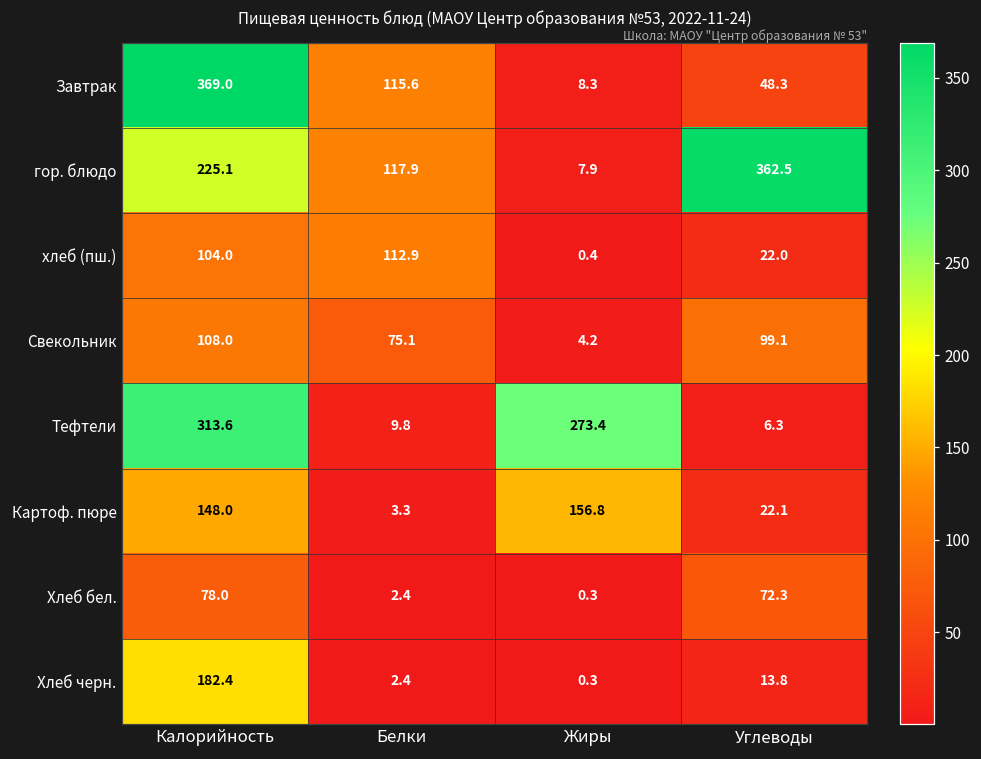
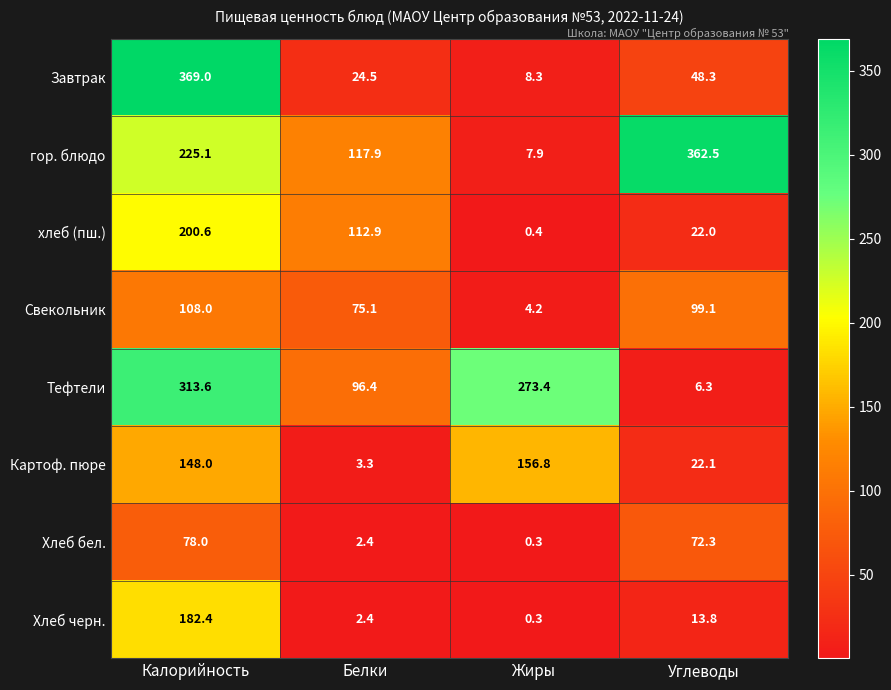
  {
    "Завтрак": {
      "Калорийность": 369.0,
-     "Белки": 115.6,
+     "Белки": 24.5,
      "Жиры": 8.3,
      "Углеводы": 48.3
    },
    "гор. блюдо": {
      "Калорийность": 225.1,
      "Белки": 117.9,
      "Жиры": 7.9,
      "Углеводы": 362.5
    },
    "хлеб (пш.)": {
-     "Калорийность": 104.0,
+     "Калорийность": 200.6,
      "Белки": 112.9,
      "Жиры": 0.4,
      "Углеводы": 22.0
    },
    "Свекольник": {
      "Калорийность": 108.0,
      "Белки": 75.1,
      "Жиры": 4.2,
      "Углеводы": 99.1
    },
    "Тефтели": {
      "Калорийность": 313.6,
-     "Белки": 9.8,
+     "Белки": 96.4,
      "Жиры": 273.4,
      "Углеводы": 6.3
    },
    "Картоф. пюре": {
      "Калорийность": 148.0,
      "Белки": 3.3,
      "Жиры": 156.8,
      "Углеводы": 22.1
    },
    "Хлеб бел.": {
      "Калорийность": 78.0,
      "Белки": 2.4,
      "Жиры": 0.3,
      "Углеводы": 72.3
    },
    "Хлеб черн.": {
      "Калорийность": 182.4,
      "Белки": 2.4,
      "Жиры": 0.3,
      "Углеводы": 13.8
    }
  }
